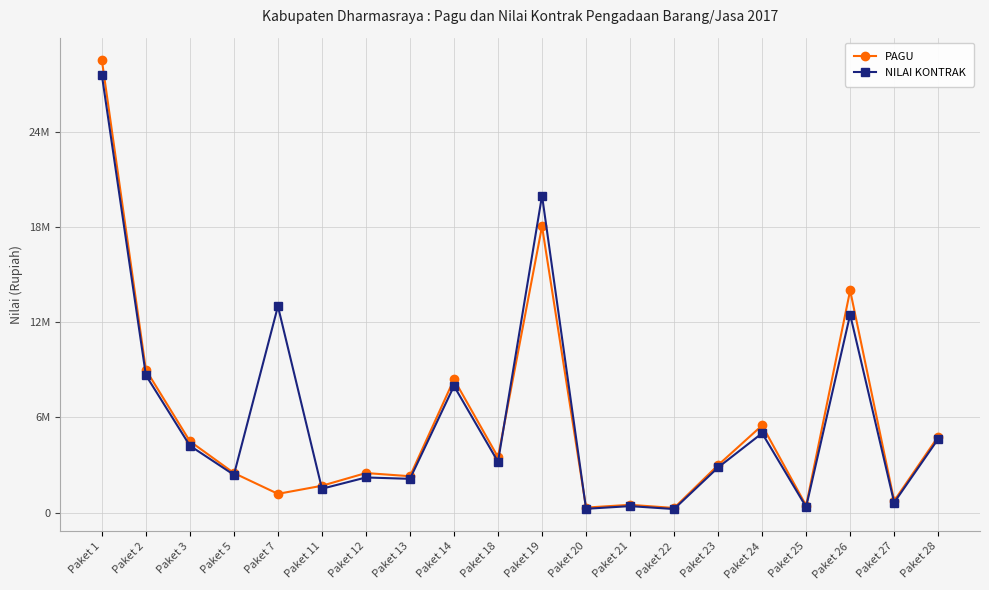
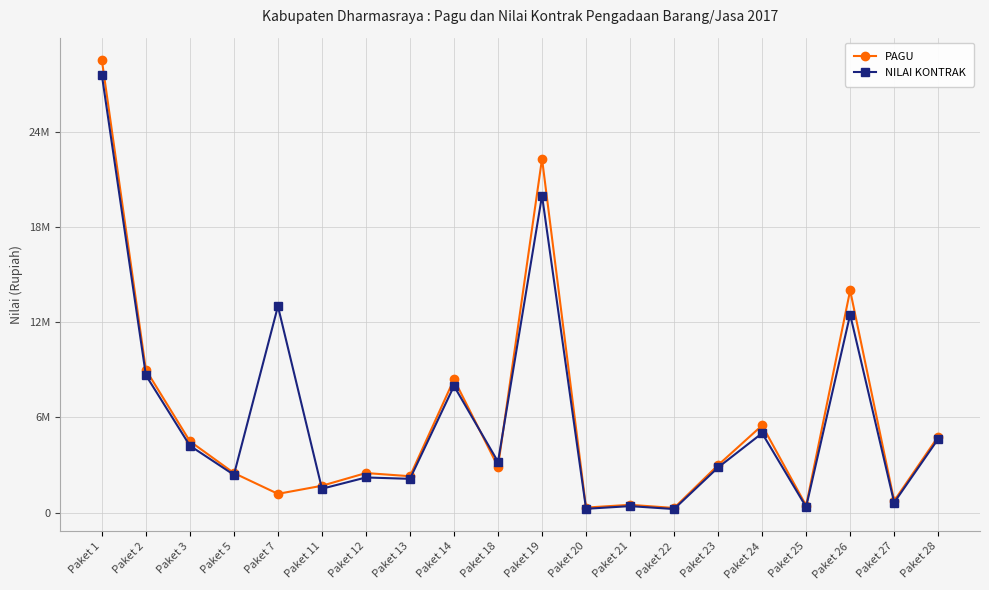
  {
    "PAGU": {
      "Paket 1": 28500000,
      "Paket 2": 9000000,
      "Paket 3": 4500000,
      "Paket 7": 1200000,
      "Paket 11": 1700000,
      "Paket 12": 2500000,
      "Paket 13": 2300000,
      "Paket 14": 8400000,
-     "Paket 18": 3500000,
-     "Paket 19": 18000000,
+     "Paket 18": 2900000,
+     "Paket 19": 22300000,
      "Paket 24": 5500000,
      "Paket 26": 14000000
    },
    "NILAI KONTRAK": {
      "Paket 1": 27600000,
      "Paket 2": 8700000,
      "Paket 3": 4200000,
      "Paket 7": 13000000,
      "Paket 11": 1500000,
      "Paket 12": 2200000,
      "Paket 13": 2100000,
      "Paket 14": 8000000,
      "Paket 18": 3200000,
      "Paket 19": 20000000,
      "Paket 24": 5000000,
      "Paket 26": 12500000
    }
  }
